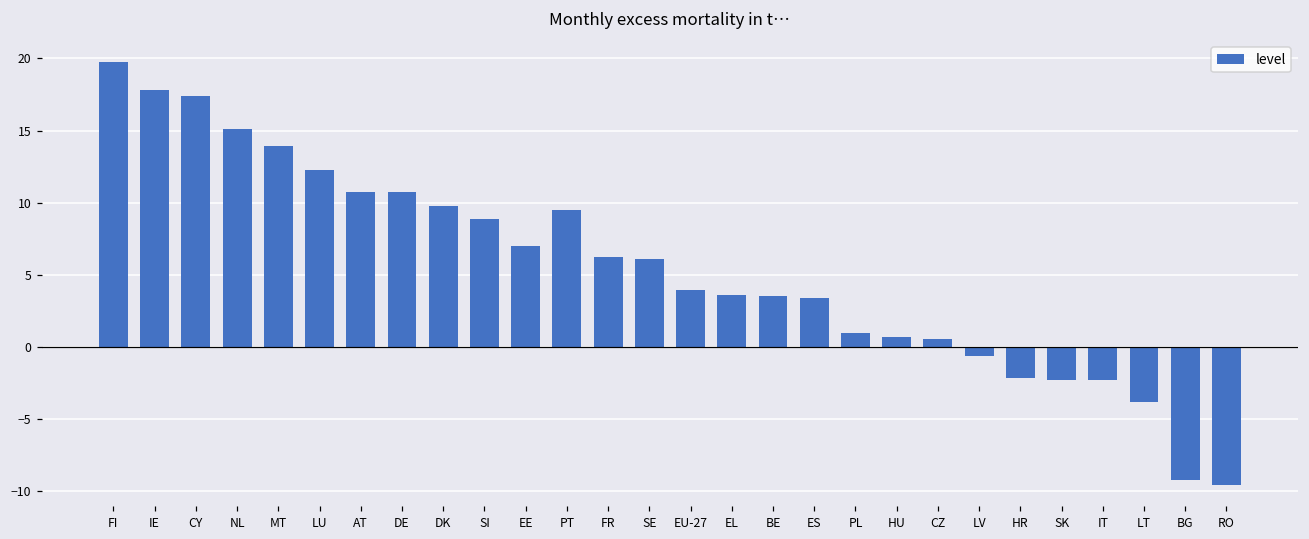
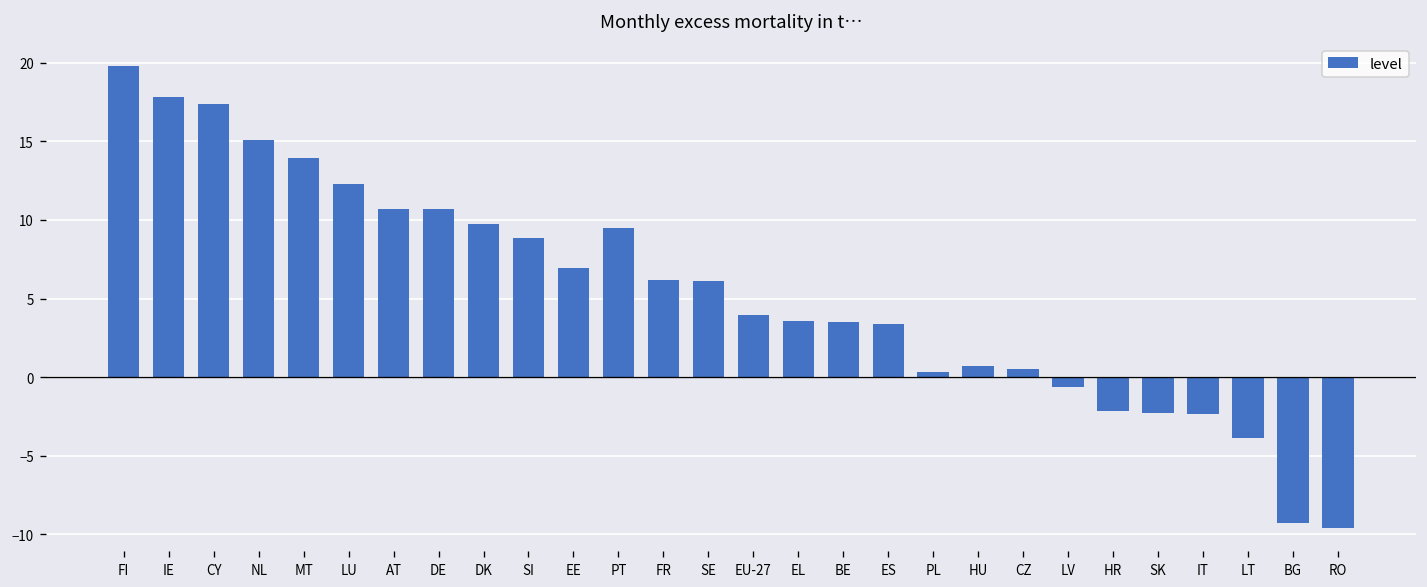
  {
    "FI": 19.8,
    "IE": 17.8,
    "CY": 17.4,
    "NL": 15.1,
    "MT": 13.9,
    "LU": 12.3,
    "AT": 10.7,
    "DE": 10.7,
    "DK": 9.8,
    "SI": 8.8,
    "EE": 7.0,
    "PT": 9.5,
    "FR": 6.2,
    "SE": 6.1,
    "EU-27": 3.9,
    "EL": 3.6,
    "BE": 3.5,
    "ES": 3.4,
-   "PL": 0.9,
+   "PL": 0.3,
    "HU": 0.7,
    "CZ": 0.5,
    "LV": -0.6,
    "HR": -2.2,
    "SK": -2.3,
    "IT": -2.3,
    "LT": -3.8,
    "BG": -9.3,
    "RO": -9.6
  }
